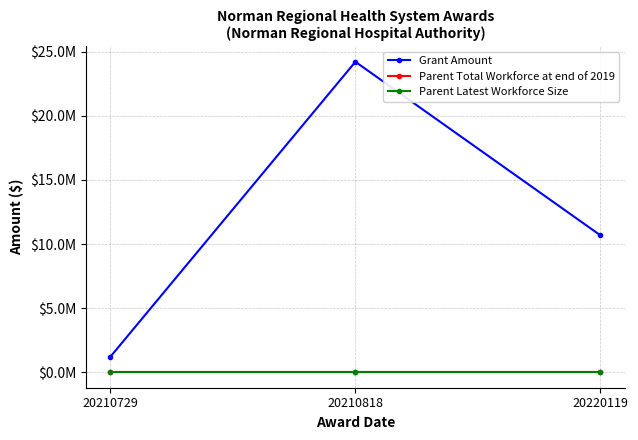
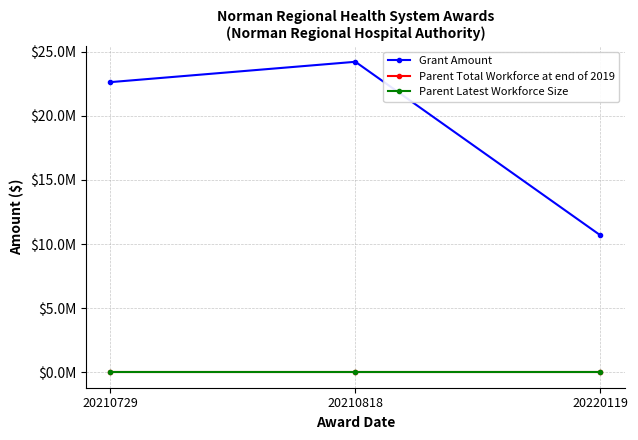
  {
    "Grant Amount": {
-     "20210729": "$1200000",
+     "20210729": "$22600000",
      "20210818": "$24200000",
      "20220119": "$10700000"
    },
    "Parent Latest Workforce Size": {
      "20210729": "$0",
      "20210818": "$0",
      "20220119": "$0"
    }
  }
